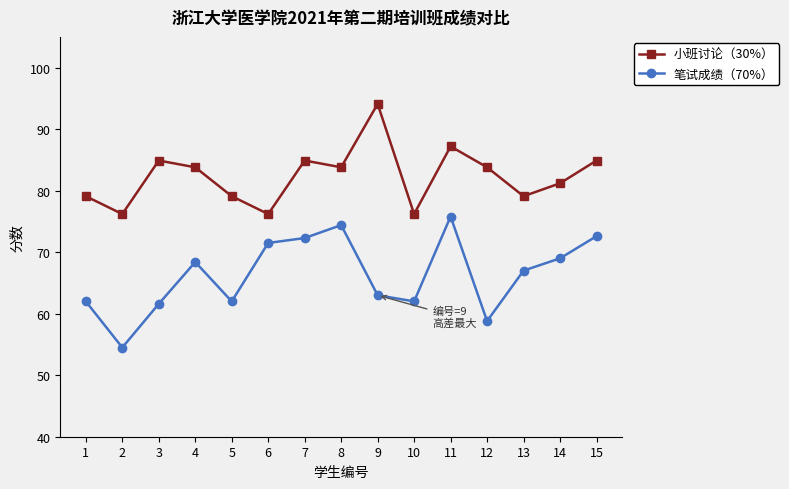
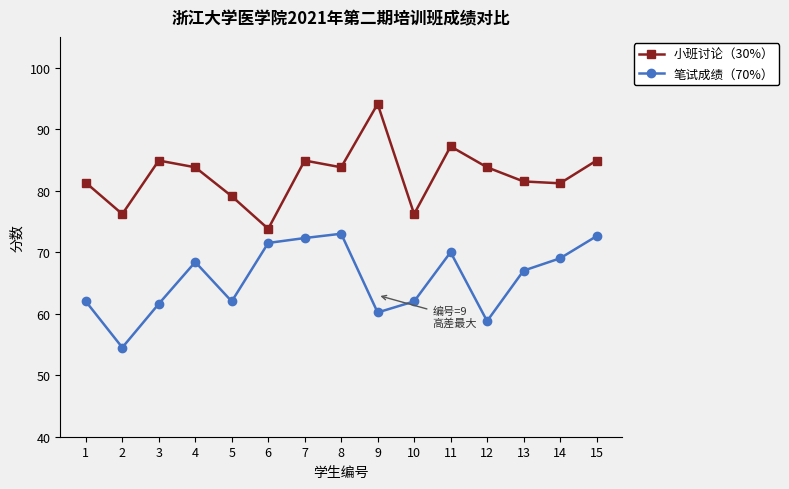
  {
    "小班讨论（30%）": {
-     "1": 79,
+     "1": 81,
      "2": 76,
      "3": 85,
      "4": 84,
      "5": 79,
-     "6": 76,
+     "6": 74,
      "7": 85,
      "8": 84,
      "9": 94,
      "10": 76,
      "11": 87,
      "12": 84,
-     "13": 79,
+     "13": 82,
      "14": 81,
      "15": 85
    },
    "笔试成绩（70%）": {
      "1": 62,
      "2": 55,
      "3": 62,
      "4": 68,
      "5": 62,
      "6": 72,
      "7": 72,
-     "8": 74,
-     "9": 63,
-     "11": 76,
+     "8": 73,
+     "9": 60,
+     "11": 70,
      "12": 59,
      "13": 67,
      "14": 69,
      "15": 73
    }
  }
